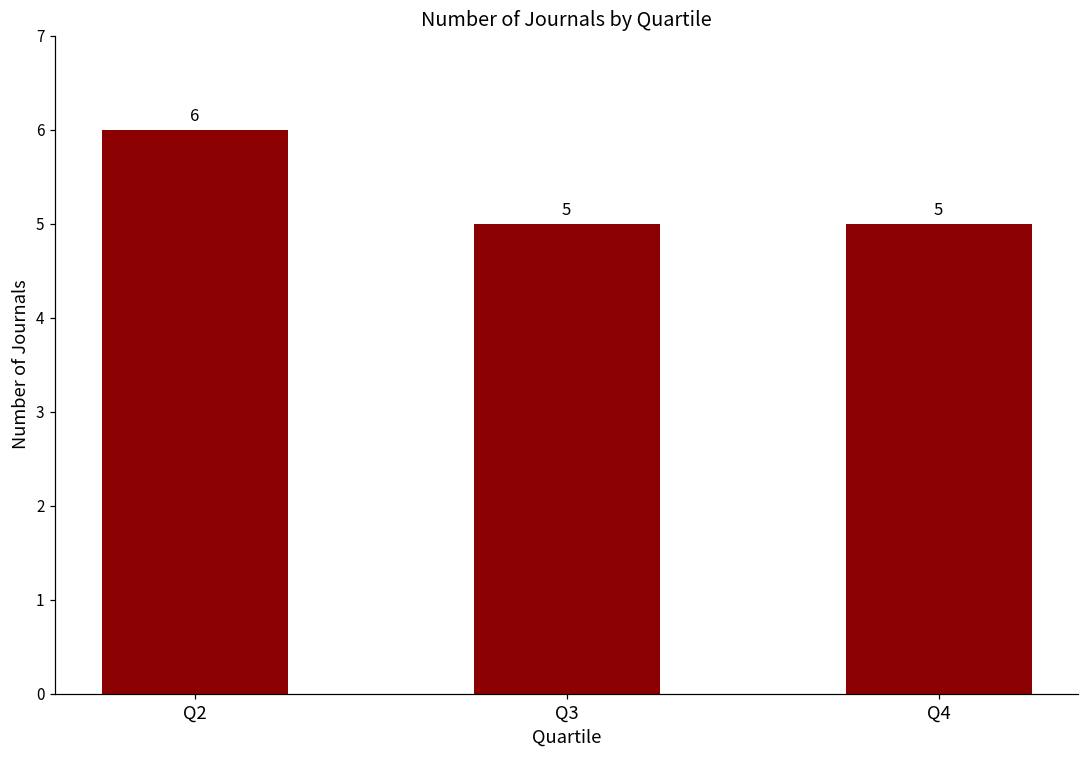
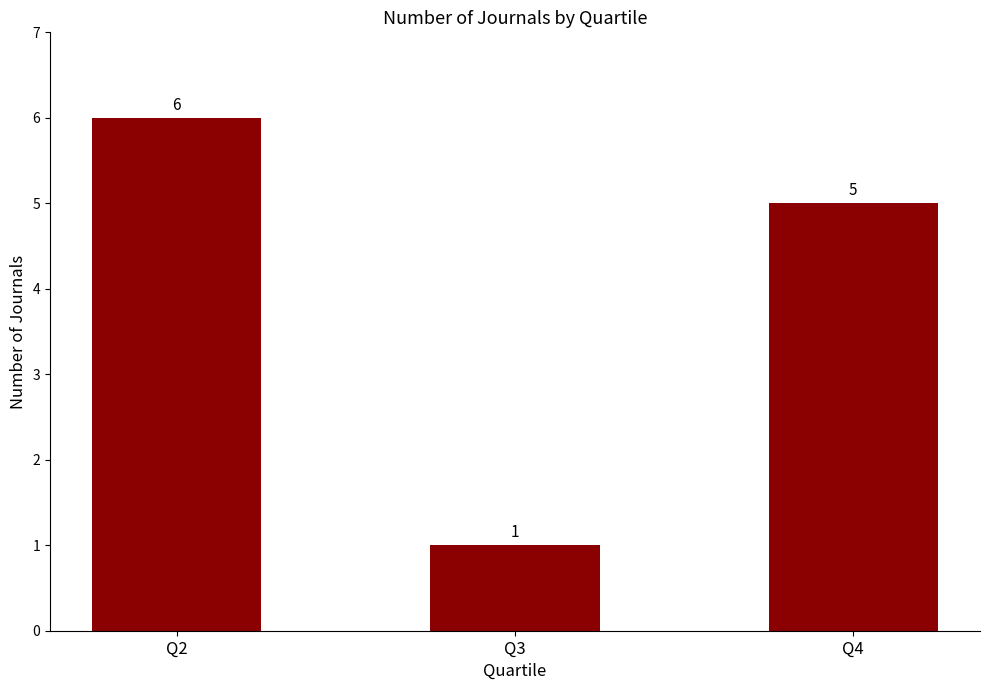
  {
    "Q2": 6,
-   "Q3": 5,
+   "Q3": 1,
    "Q4": 5
  }
